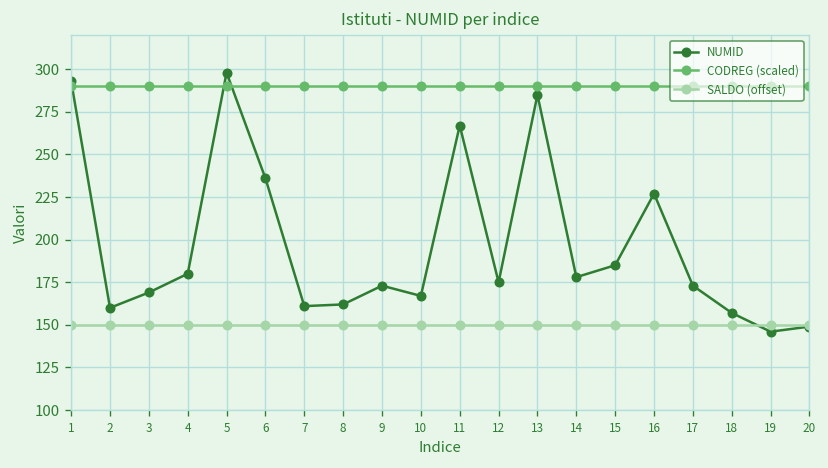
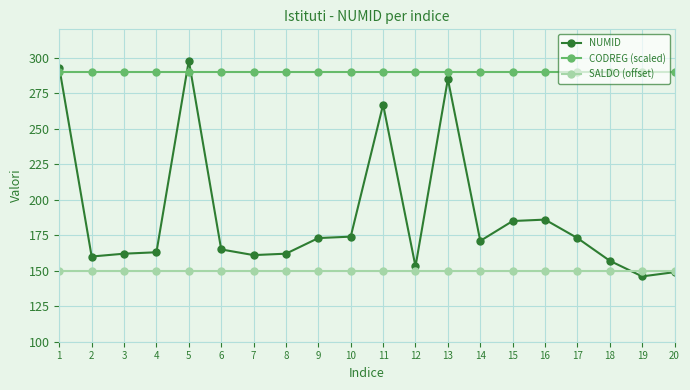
  {
    "NUMID": {
      "1": 293,
      "2": 160,
-     "3": 169,
-     "4": 180,
+     "3": 162,
+     "4": 163,
      "5": 298,
-     "6": 236,
+     "6": 165,
      "7": 161,
      "8": 162,
      "9": 173,
-     "10": 167,
+     "10": 174,
      "11": 267,
-     "12": 175,
+     "12": 153,
      "13": 285,
-     "14": 178,
+     "14": 171,
      "15": 185,
-     "16": 227,
+     "16": 186,
      "17": 173,
      "18": 157,
      "19": 146
    },
    "CODREG (scaled)": {
      "1": 290,
      "2": 290,
      "3": 290,
      "4": 290,
      "5": 290,
      "6": 290,
      "7": 290,
      "8": 290,
      "9": 290,
      "10": 290,
      "11": 290,
      "12": 290,
      "13": 290,
      "14": 290,
      "15": 290,
      "16": 290,
      "20": 290
    },
    "SALDO (offset)": {
      "1": 150,
      "2": 150,
      "3": 150,
      "4": 150,
      "5": 150,
      "6": 150,
      "7": 150,
      "8": 150,
      "9": 150,
      "10": 150,
      "11": 150,
      "12": 150,
      "13": 150,
      "14": 150,
      "15": 150,
      "16": 150,
      "17": 150,
      "18": 150,
      "19": 150
    }
  }
